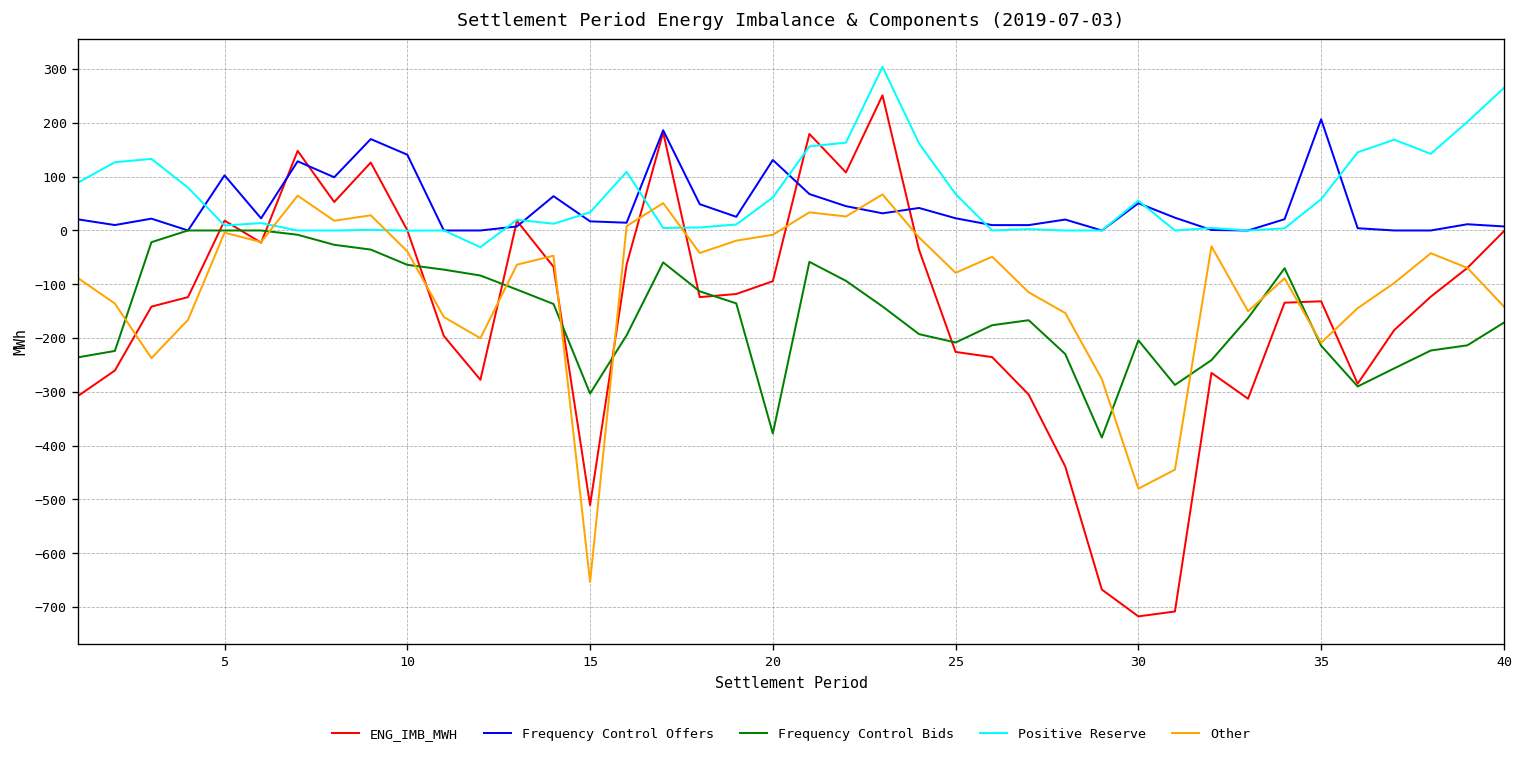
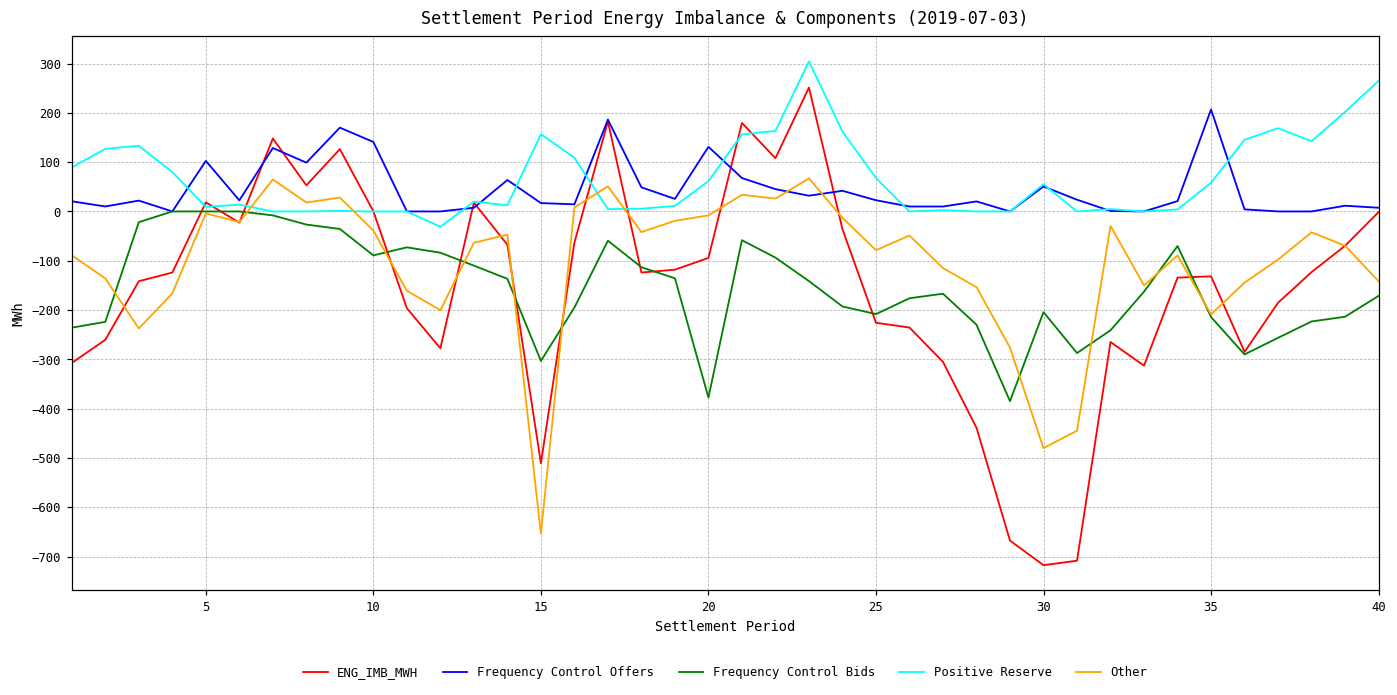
  {
    "ENG_IMB_MWH": {
      "5": 20,
      "15": -510,
      "20": -90,
      "25": -230,
      "30": -720,
      "35": -130,
      "40": 0
    },
    "Frequency Control Offers": {
      "5": 100,
      "10": 140,
      "15": 20,
      "20": 130,
      "25": 20,
      "35": 210,
      "40": 10
    },
    "Frequency Control Bids": {
-     "10": -60,
+     "10": -90,
      "15": -300,
      "20": -380,
      "25": -210,
      "30": -200,
      "40": -170
    },
    "Positive Reserve": {
      "5": 10,
-     "15": 30,
+     "15": 160,
      "20": 60,
      "25": 70,
      "35": 60,
      "40": 270
    },
    "Other": {
      "10": -40,
      "15": -650,
      "20": -10,
      "25": -80,
      "30": -480,
      "40": -140
    }
  }
